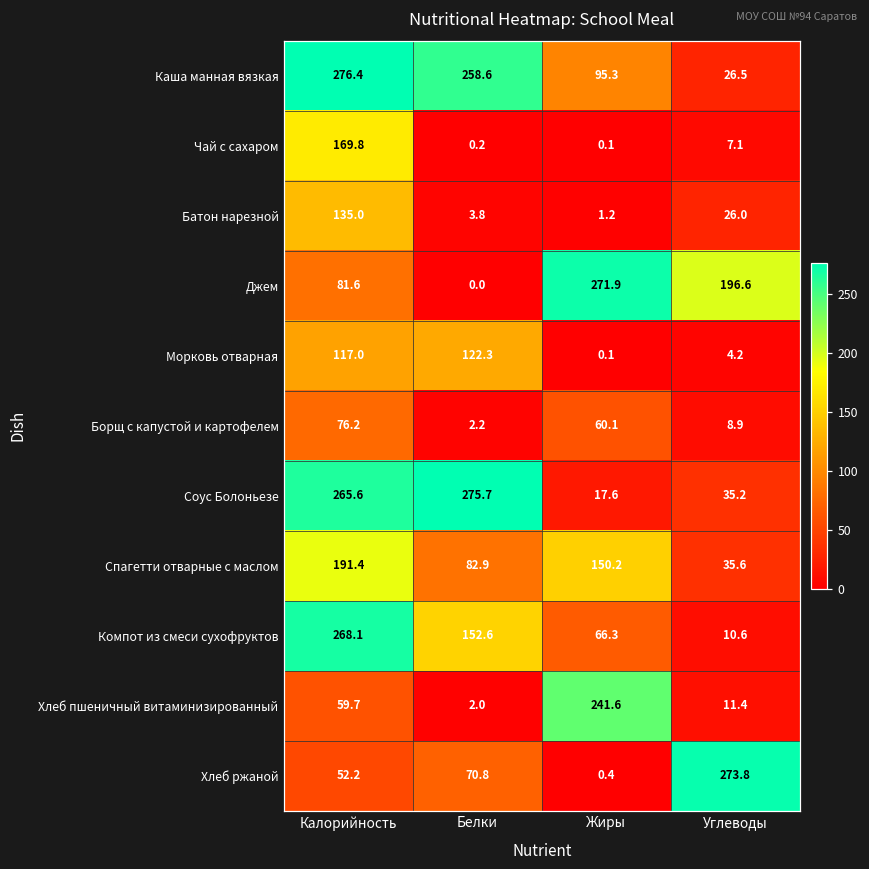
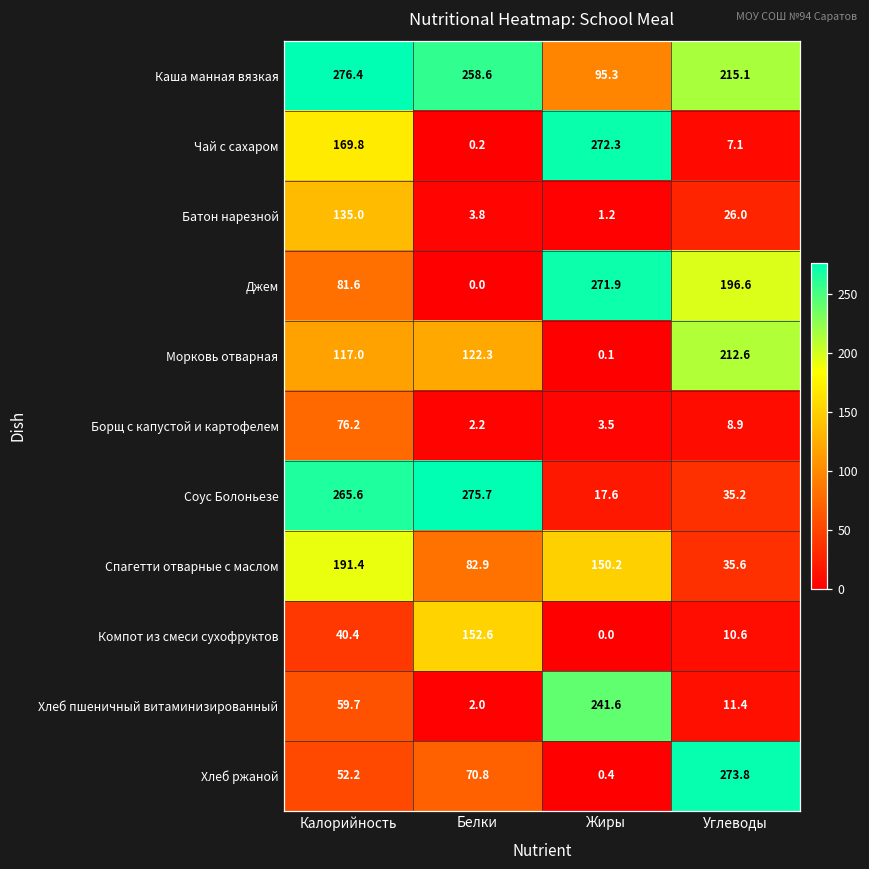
  {
    "Каша манная вязкая": {
      "Калорийность": 276.4,
      "Белки": 258.6,
      "Жиры": 95.3,
-     "Углеводы": 26.5
+     "Углеводы": 215.1
    },
    "Чай с сахаром": {
      "Калорийность": 169.8,
      "Белки": 0.2,
-     "Жиры": 0.1,
+     "Жиры": 272.3,
      "Углеводы": 7.1
    },
    "Батон нарезной": {
      "Калорийность": 135.0,
      "Белки": 3.8,
      "Жиры": 1.2,
      "Углеводы": 26.0
    },
    "Джем": {
      "Калорийность": 81.6,
      "Белки": 0.0,
      "Жиры": 271.9,
      "Углеводы": 196.6
    },
    "Морковь отварная": {
      "Калорийность": 117.0,
      "Белки": 122.3,
      "Жиры": 0.1,
-     "Углеводы": 4.2
+     "Углеводы": 212.6
    },
    "Борщ с капустой и картофелем": {
      "Калорийность": 76.2,
      "Белки": 2.2,
-     "Жиры": 60.1,
+     "Жиры": 3.5,
      "Углеводы": 8.9
    },
    "Соус Болоньезе": {
      "Калорийность": 265.6,
      "Белки": 275.7,
      "Жиры": 17.6,
      "Углеводы": 35.2
    },
    "Спагетти отварные с маслом": {
      "Калорийность": 191.4,
      "Белки": 82.9,
      "Жиры": 150.2,
      "Углеводы": 35.6
    },
    "Компот из смеси сухофруктов": {
-     "Калорийность": 268.1,
+     "Калорийность": 40.4,
      "Белки": 152.6,
-     "Жиры": 66.3,
+     "Жиры": 0.0,
      "Углеводы": 10.6
    },
    "Хлеб пшеничный витаминизированный": {
      "Калорийность": 59.7,
      "Белки": 2.0,
      "Жиры": 241.6,
      "Углеводы": 11.4
    },
    "Хлеб ржаной": {
      "Калорийность": 52.2,
      "Белки": 70.8,
      "Жиры": 0.4,
      "Углеводы": 273.8
    }
  }
